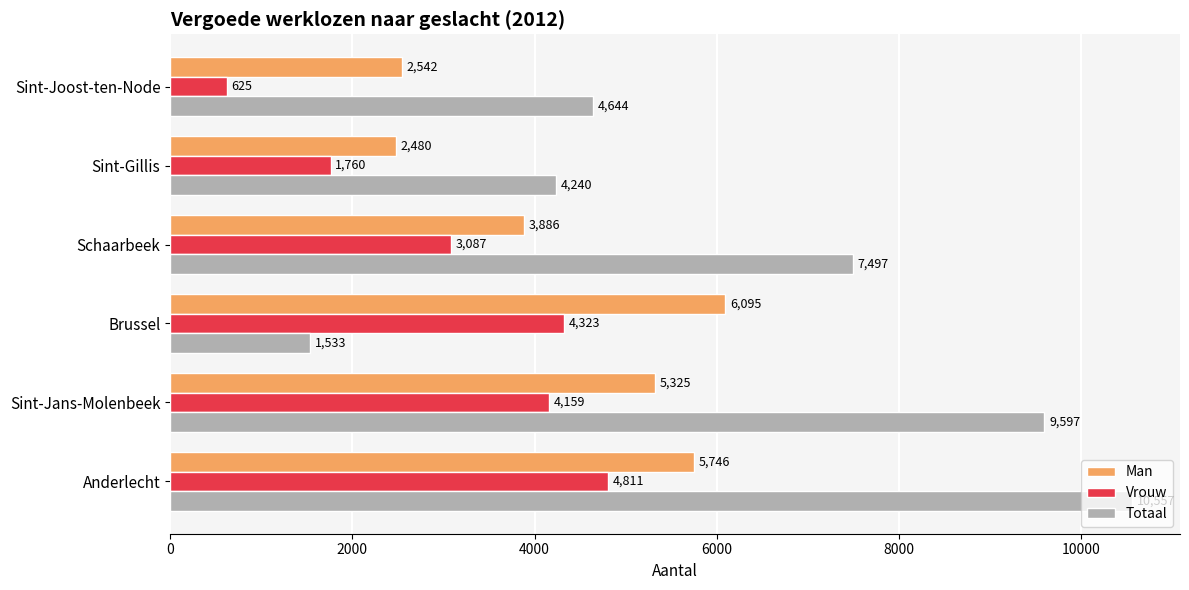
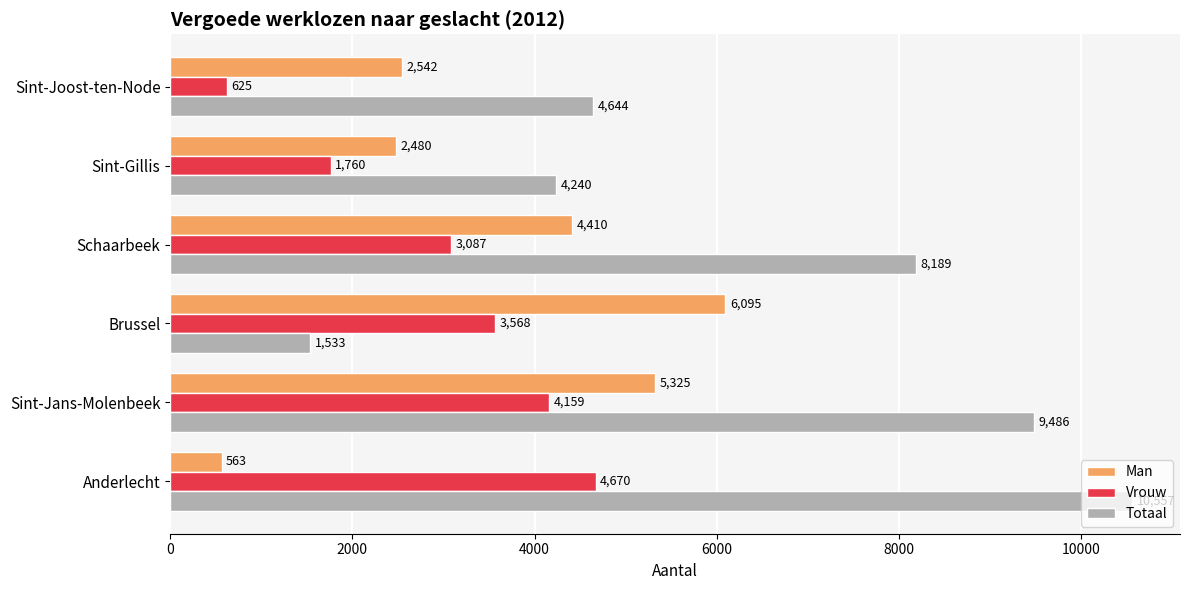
  {
    "Man": {
      "Sint-Joost-ten-Node": "2,542",
      "Sint-Gillis": "2,480",
-     "Schaarbeek": "3,886",
+     "Schaarbeek": "4,410",
      "Brussel": "6,095",
      "Sint-Jans-Molenbeek": "5,325",
-     "Anderlecht": "5,746"
+     "Anderlecht": "563"
    },
    "Vrouw": {
      "Sint-Joost-ten-Node": "625",
      "Sint-Gillis": "1,760",
      "Schaarbeek": "3,087",
-     "Brussel": "4,323",
+     "Brussel": "3,568",
      "Sint-Jans-Molenbeek": "4,159",
-     "Anderlecht": "4,811"
+     "Anderlecht": "4,670"
    },
    "Totaal": {
      "Sint-Joost-ten-Node": "4,644",
      "Sint-Gillis": "4,240",
-     "Schaarbeek": "7,497",
+     "Schaarbeek": "8,189",
      "Brussel": "1,533",
-     "Sint-Jans-Molenbeek": "9,597"
+     "Sint-Jans-Molenbeek": "9,486"
    }
  }
